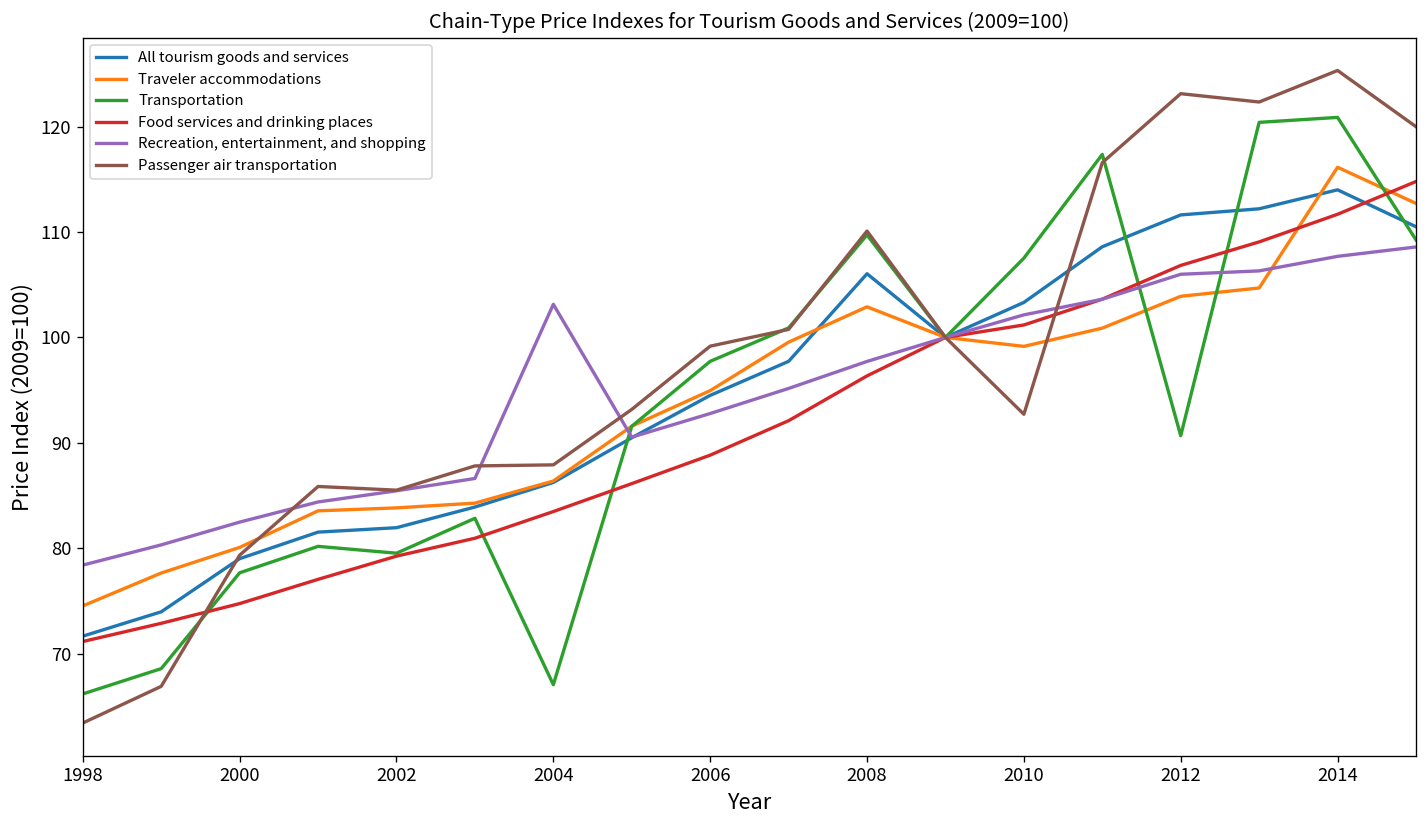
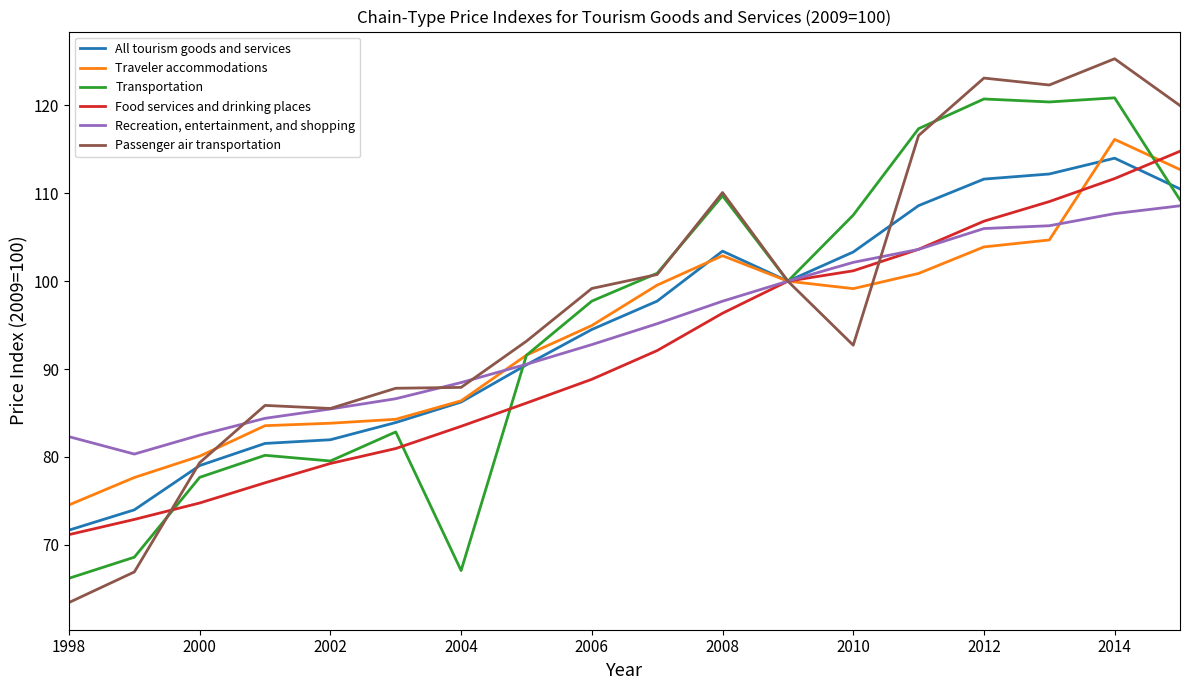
  {
    "All tourism goods and services": {
      "1998": 72,
      "2000": 79,
      "2002": 82,
      "2006": 95,
-     "2008": 106,
+     "2008": 103,
      "2010": 103,
      "2012": 112,
      "2014": 114
    },
    "Traveler accommodations": {
      "1998": 75,
      "2000": 80,
      "2002": 84,
      "2006": 95,
      "2008": 103,
      "2010": 99,
      "2012": 104,
      "2014": 116
    },
    "Transportation": {
      "1998": 66,
      "2000": 78,
      "2004": 67,
      "2006": 98,
      "2008": 110,
      "2010": 108,
-     "2012": 91,
+     "2012": 121,
      "2014": 121
    },
    "Food services and drinking places": {
      "1998": 71,
      "2000": 75,
      "2004": 83,
      "2006": 89,
      "2008": 96,
      "2010": 101,
      "2012": 107,
      "2014": 112
    },
    "Recreation, entertainment, and shopping": {
-     "1998": 78,
+     "1998": 82,
      "2000": 82,
-     "2004": 103,
+     "2004": 88,
      "2006": 93,
      "2008": 98,
      "2010": 102,
      "2012": 106,
      "2014": 108
    },
    "Passenger air transportation": {
      "1998": 63,
      "2000": 79,
      "2004": 88,
      "2006": 99,
      "2008": 110,
      "2010": 93,
      "2012": 123,
      "2014": 125
    }
  }
